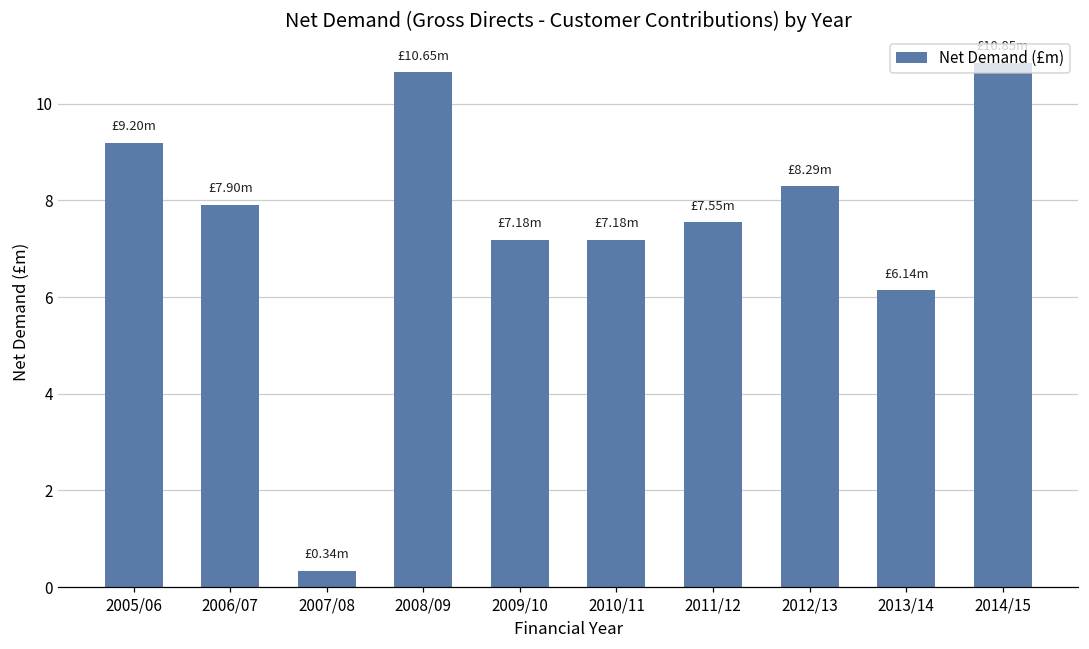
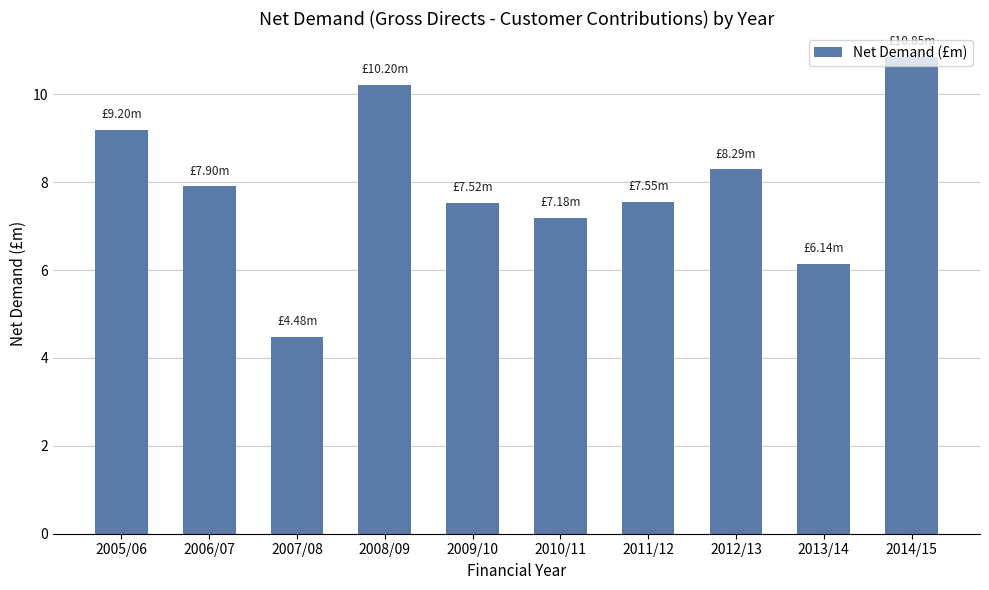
  {
    "2005/06": "£9.20m",
    "2006/07": "£7.90m",
-   "2007/08": "£0.34m",
-   "2008/09": "£10.65m",
-   "2009/10": "£7.18m",
+   "2007/08": "£4.48m",
+   "2008/09": "£10.20m",
+   "2009/10": "£7.52m",
    "2010/11": "£7.18m",
    "2011/12": "£7.55m",
    "2012/13": "£8.29m",
    "2013/14": "£6.14m"
  }
